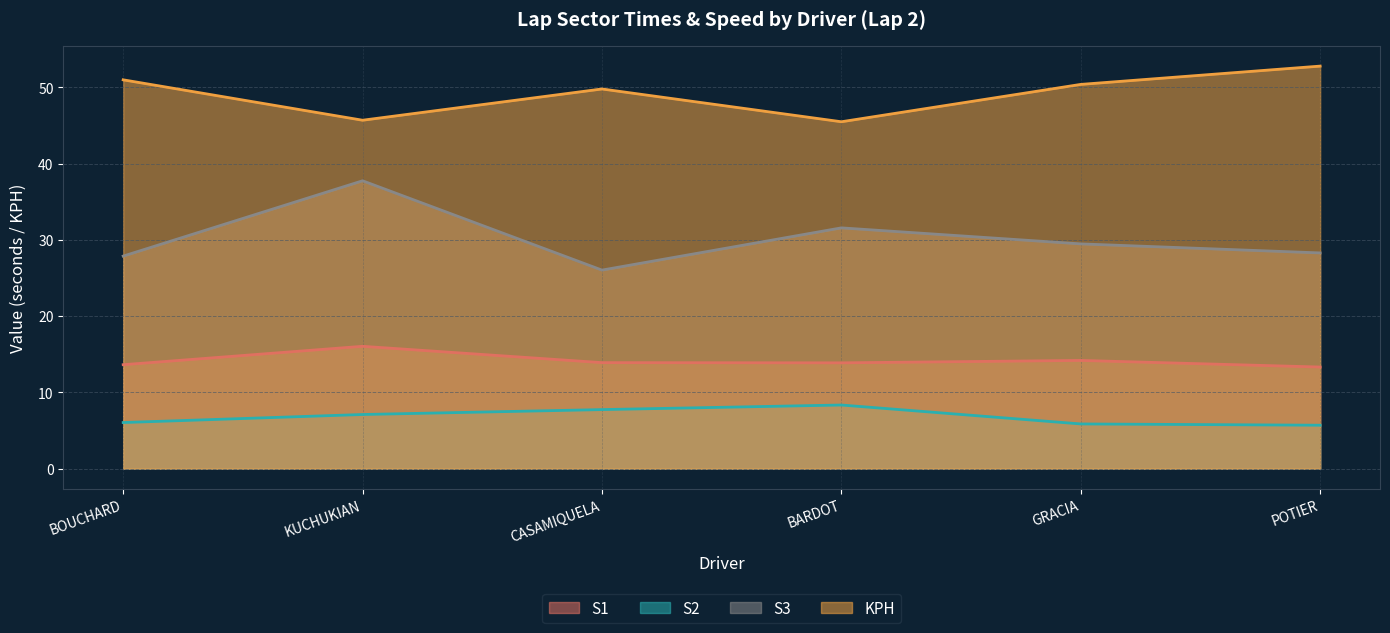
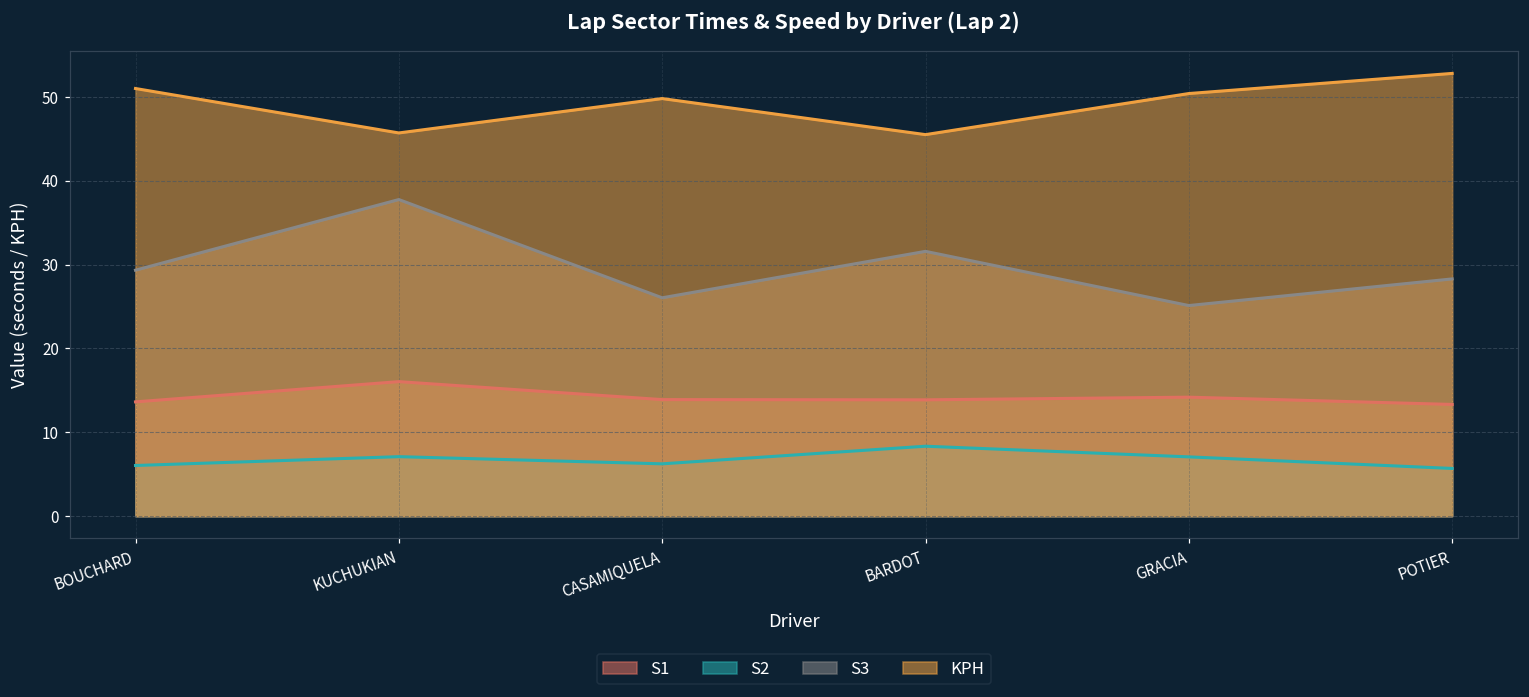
  {
    "S2": {
      "BOUCHARD": 6,
      "KUCHUKIAN": 7,
-     "CASAMIQUELA": 8,
+     "CASAMIQUELA": 6,
      "BARDOT": 8,
-     "GRACIA": 6,
+     "GRACIA": 7,
      "POTIER": 6
    },
    "S3": {
-     "BOUCHARD": 28,
+     "BOUCHARD": 29,
      "KUCHUKIAN": 38,
      "CASAMIQUELA": 26,
      "BARDOT": 32,
-     "GRACIA": 29,
+     "GRACIA": 25,
      "POTIER": 28
    }
  }
